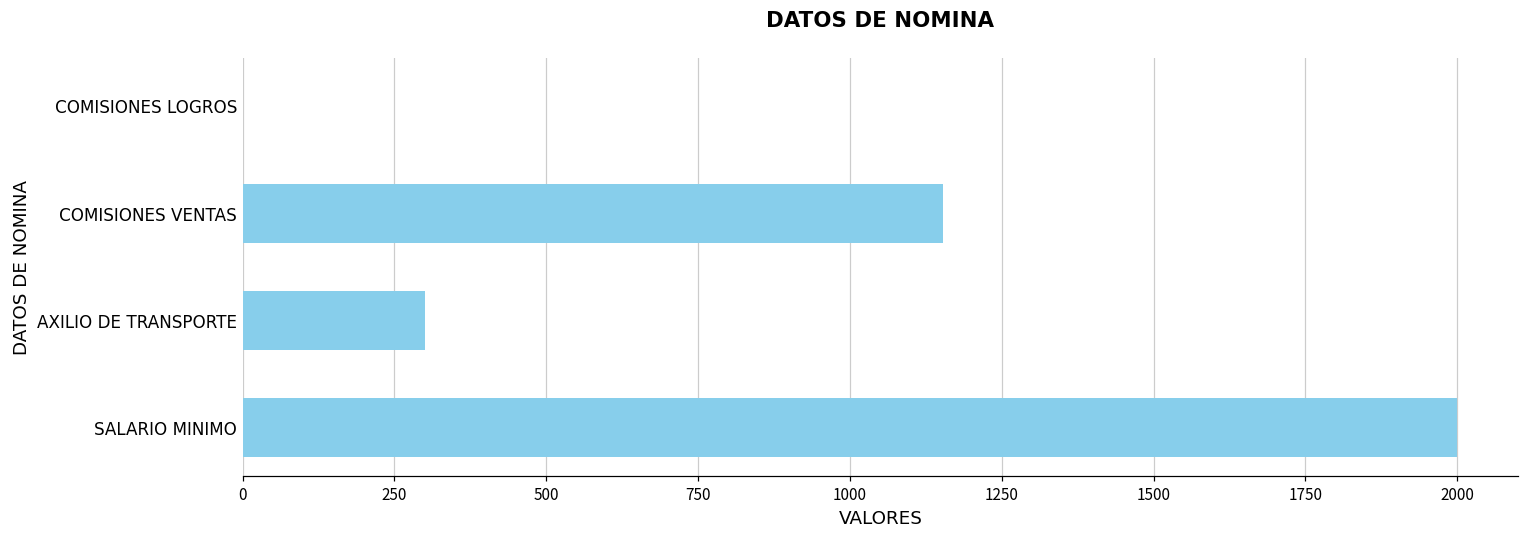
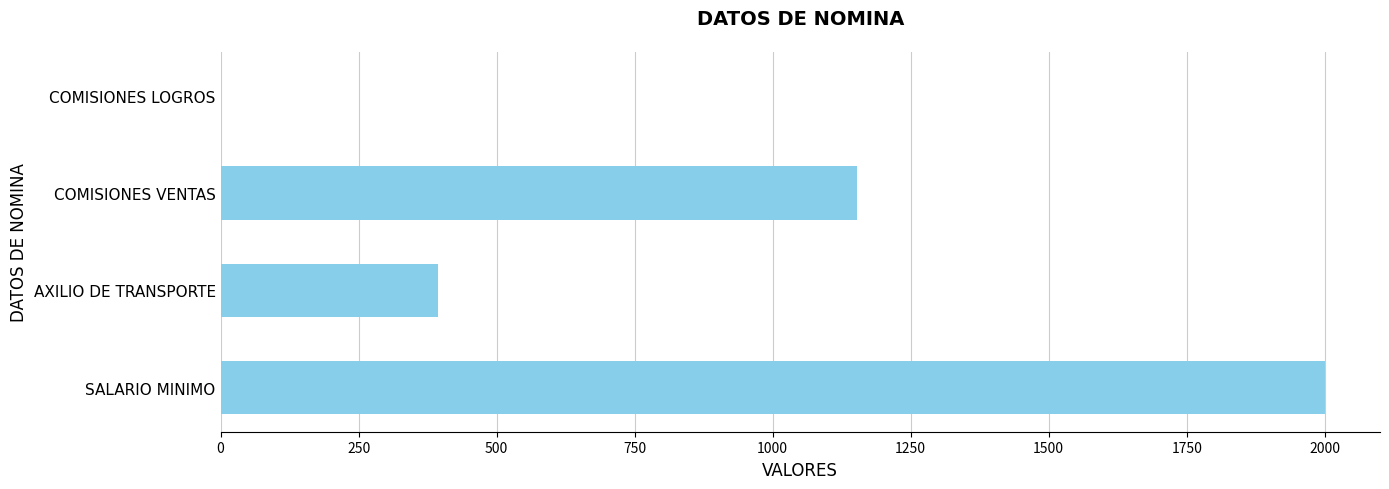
  {
    "COMISIONES VENTAS": 1150,
-   "AXILIO DE TRANSPORTE": 300,
+   "AXILIO DE TRANSPORTE": 390,
    "SALARIO MINIMO": 2000
  }
